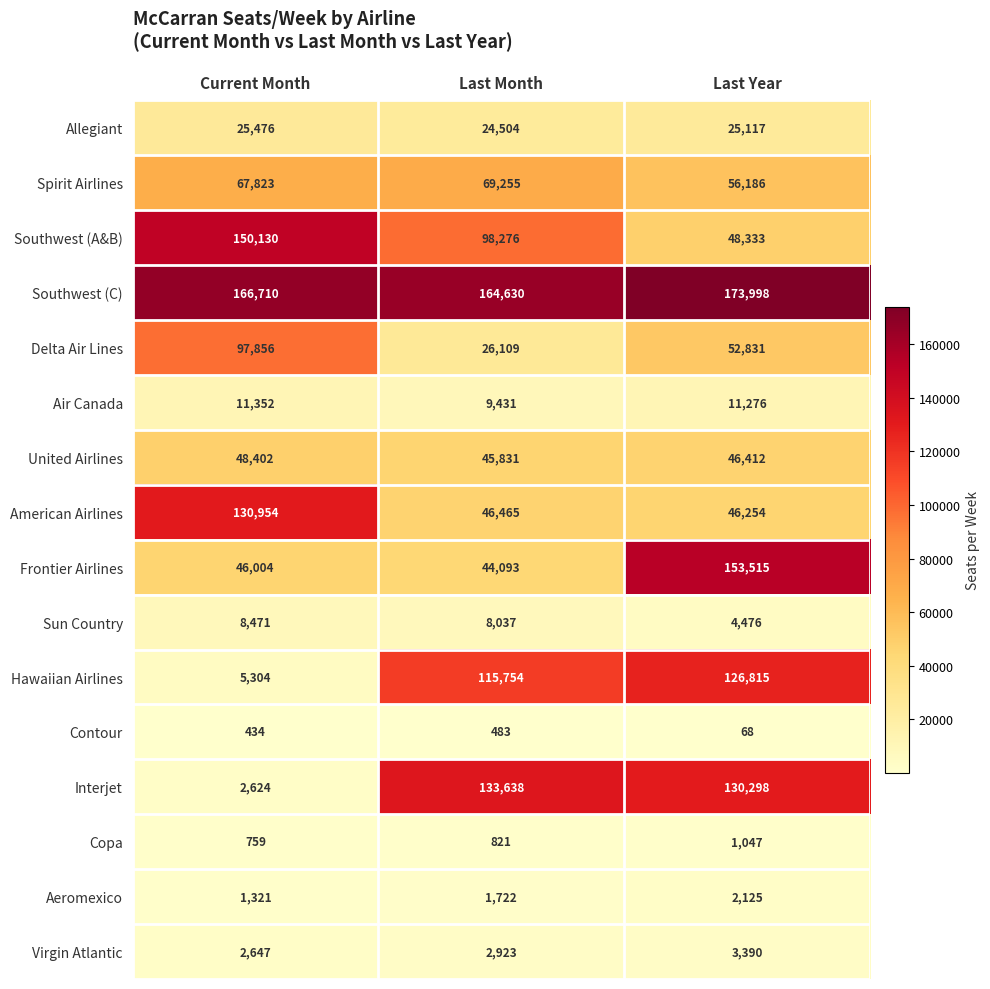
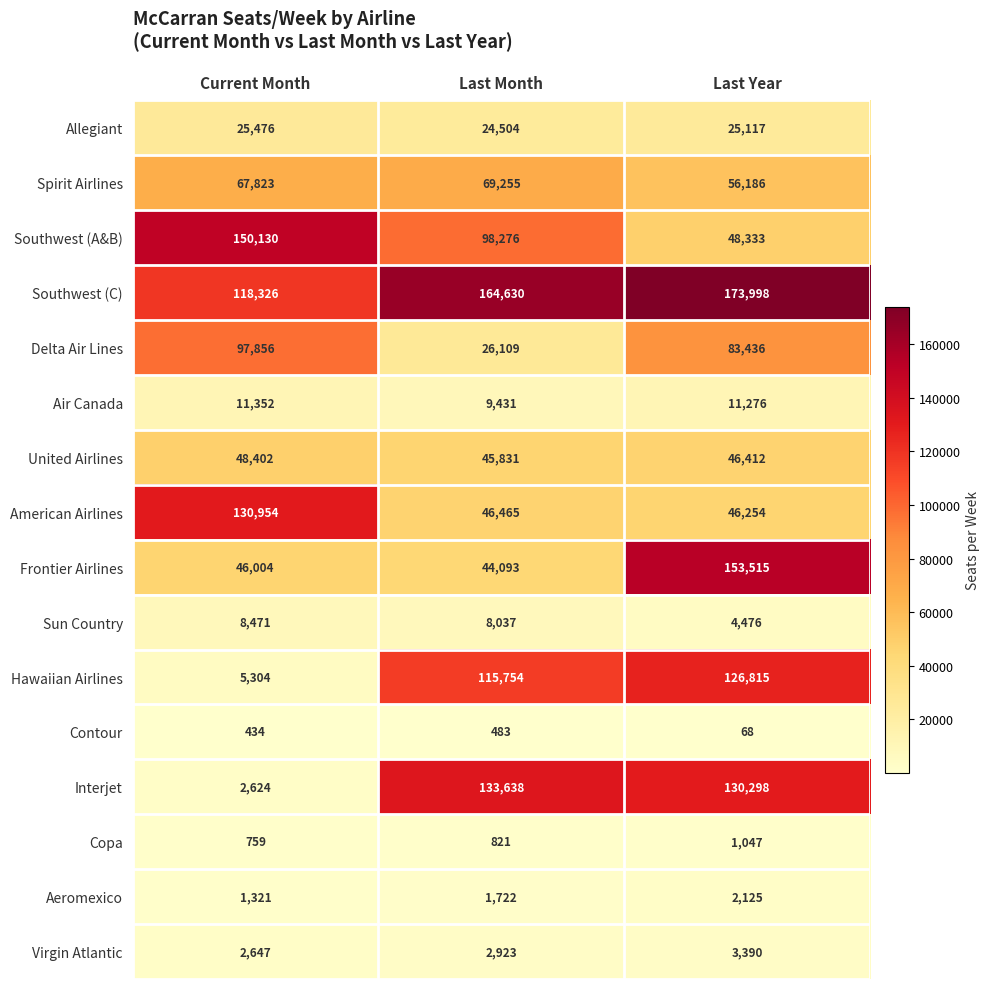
  {
    "Allegiant": {
      "Current Month": "25,476",
      "Last Month": "24,504",
      "Last Year": "25,117"
    },
    "Spirit Airlines": {
      "Current Month": "67,823",
      "Last Month": "69,255",
      "Last Year": "56,186"
    },
    "Southwest (A&B)": {
      "Current Month": "150,130",
      "Last Month": "98,276",
      "Last Year": "48,333"
    },
    "Southwest (C)": {
-     "Current Month": "166,710",
+     "Current Month": "118,326",
      "Last Month": "164,630",
      "Last Year": "173,998"
    },
    "Delta Air Lines": {
      "Current Month": "97,856",
      "Last Month": "26,109",
-     "Last Year": "52,831"
+     "Last Year": "83,436"
    },
    "Air Canada": {
      "Current Month": "11,352",
      "Last Month": "9,431",
      "Last Year": "11,276"
    },
    "United Airlines": {
      "Current Month": "48,402",
      "Last Month": "45,831",
      "Last Year": "46,412"
    },
    "American Airlines": {
      "Current Month": "130,954",
      "Last Month": "46,465",
      "Last Year": "46,254"
    },
    "Frontier Airlines": {
      "Current Month": "46,004",
      "Last Month": "44,093",
      "Last Year": "153,515"
    },
    "Sun Country": {
      "Current Month": "8,471",
      "Last Month": "8,037",
      "Last Year": "4,476"
    },
    "Hawaiian Airlines": {
      "Current Month": "5,304",
      "Last Month": "115,754",
      "Last Year": "126,815"
    },
    "Contour": {
      "Current Month": "434",
      "Last Month": "483",
      "Last Year": "68"
    },
    "Interjet": {
      "Current Month": "2,624",
      "Last Month": "133,638",
      "Last Year": "130,298"
    },
    "Copa": {
      "Current Month": "759",
      "Last Month": "821",
      "Last Year": "1,047"
    },
    "Aeromexico": {
      "Current Month": "1,321",
      "Last Month": "1,722",
      "Last Year": "2,125"
    },
    "Virgin Atlantic": {
      "Current Month": "2,647",
      "Last Month": "2,923",
      "Last Year": "3,390"
    }
  }
